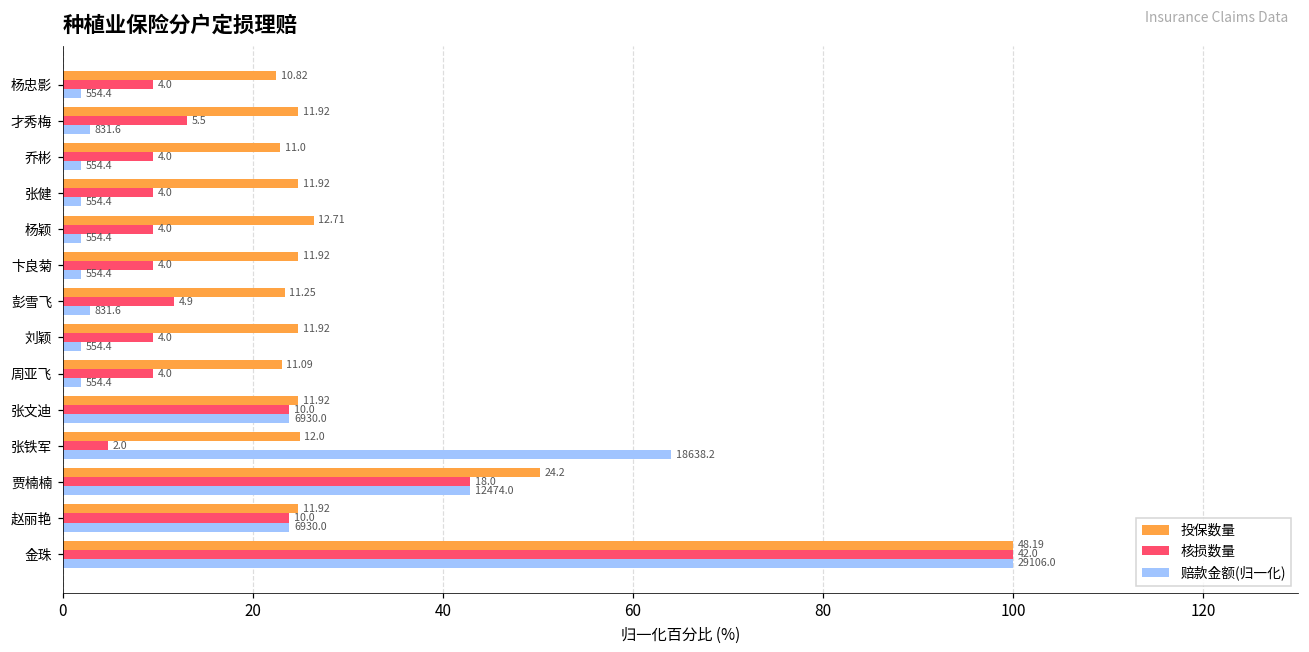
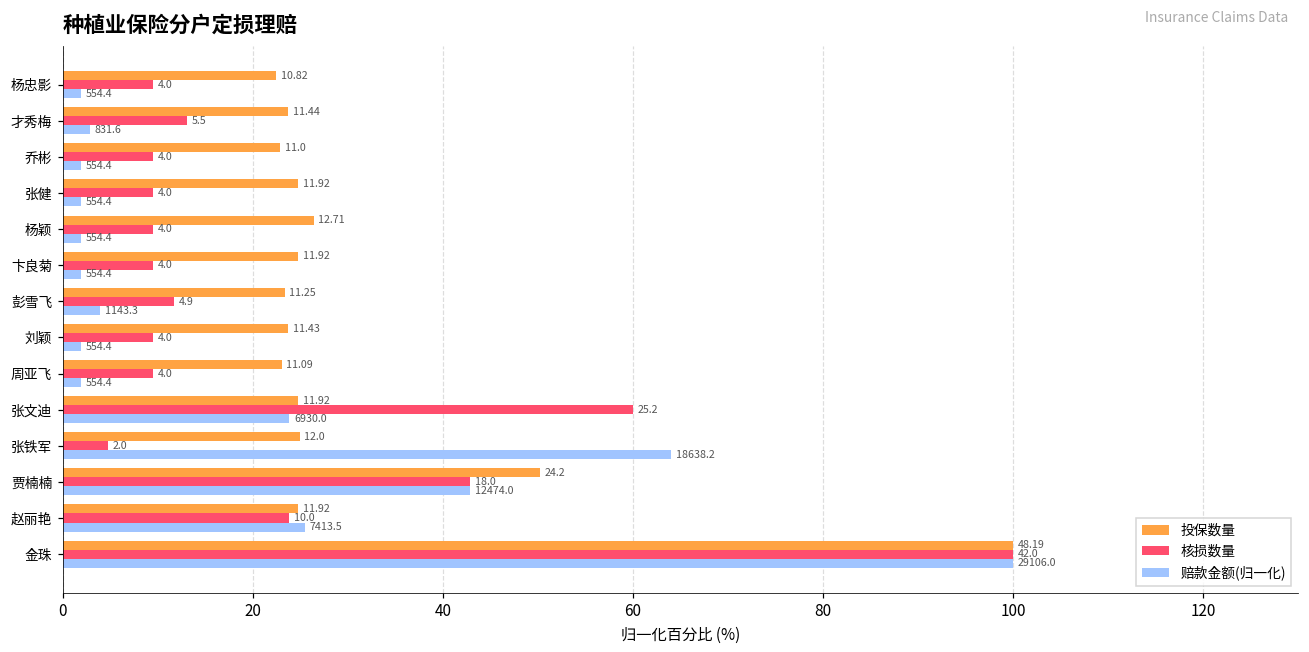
  {
    "投保数量": {
-     "才秀梅": 11.92,
-     "刘颖": 11.92
+     "才秀梅": 11.44,
+     "刘颖": 11.43
    },
    "核损数量": {
-     "张文迪": 10.0
+     "张文迪": 25.2
    },
    "赔款金额(归一化)": {
-     "彭雪飞": 831.6,
-     "赵丽艳": 6930.0
+     "彭雪飞": 1143.3,
+     "赵丽艳": 7413.5
    }
  }
